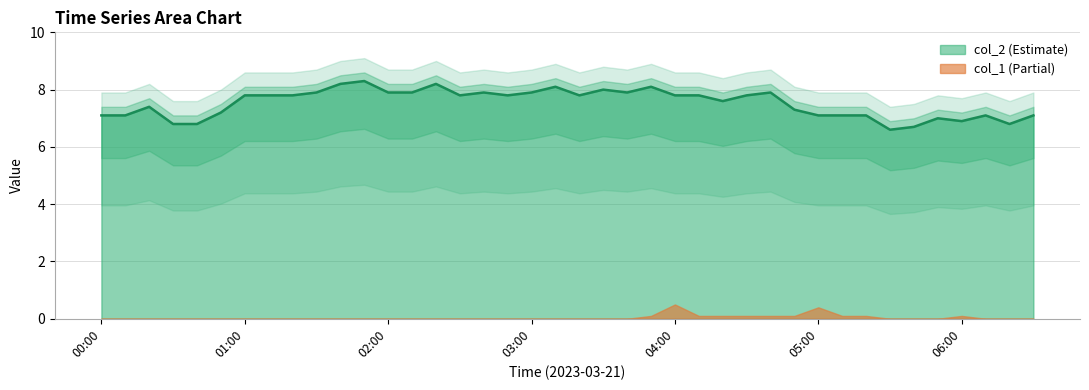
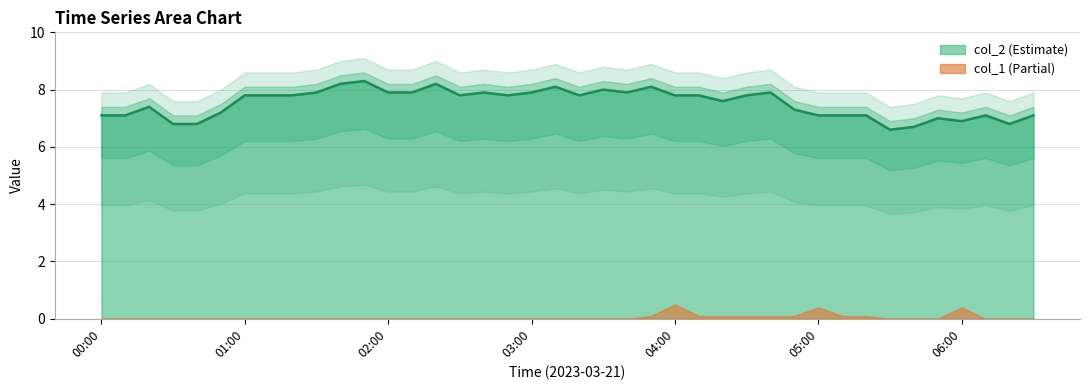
  {
    "col_1 (Partial)": {
      "00:00": 0.0,
      "01:00": 0.0,
      "02:00": 0.0,
      "03:00": 0.0,
      "04:00": 0.5,
      "05:00": 0.4,
-     "06:00": 0.1
+     "06:00": 0.4
    }
  }
